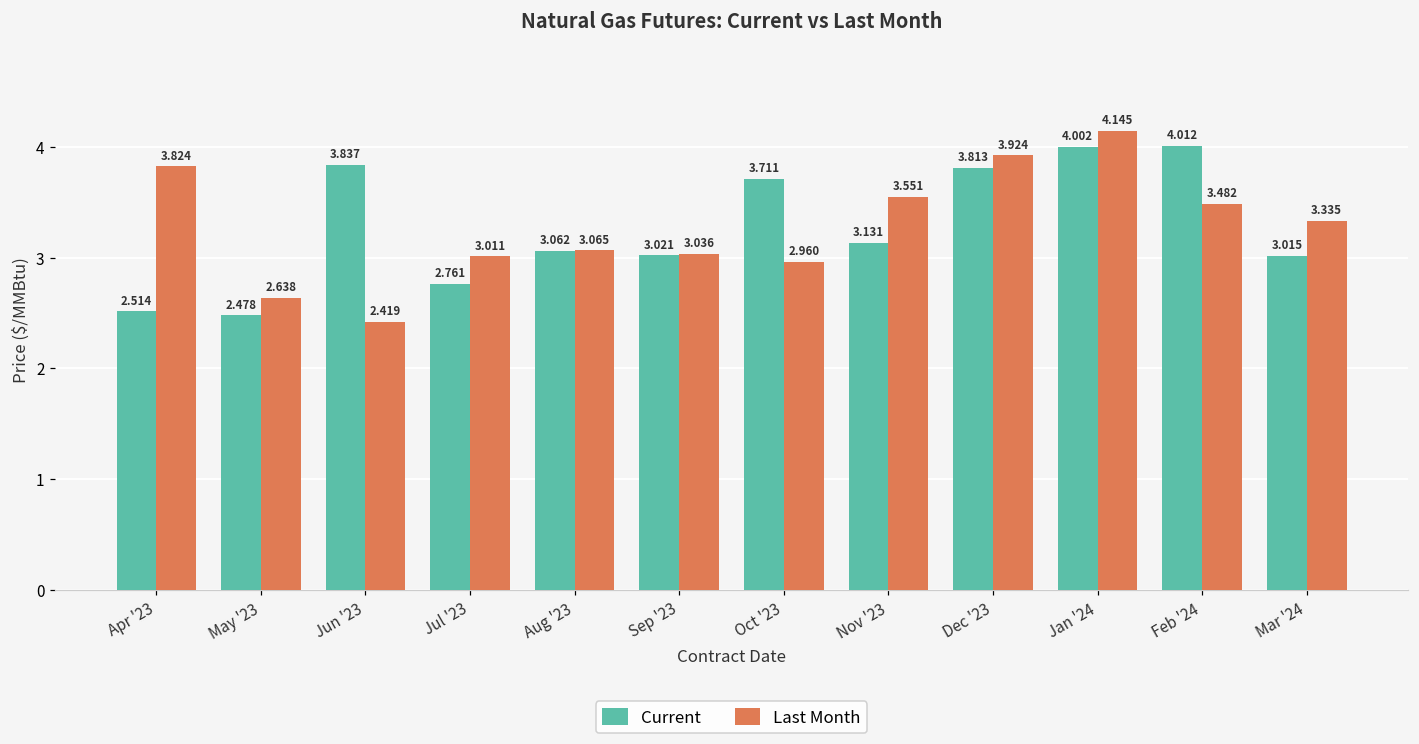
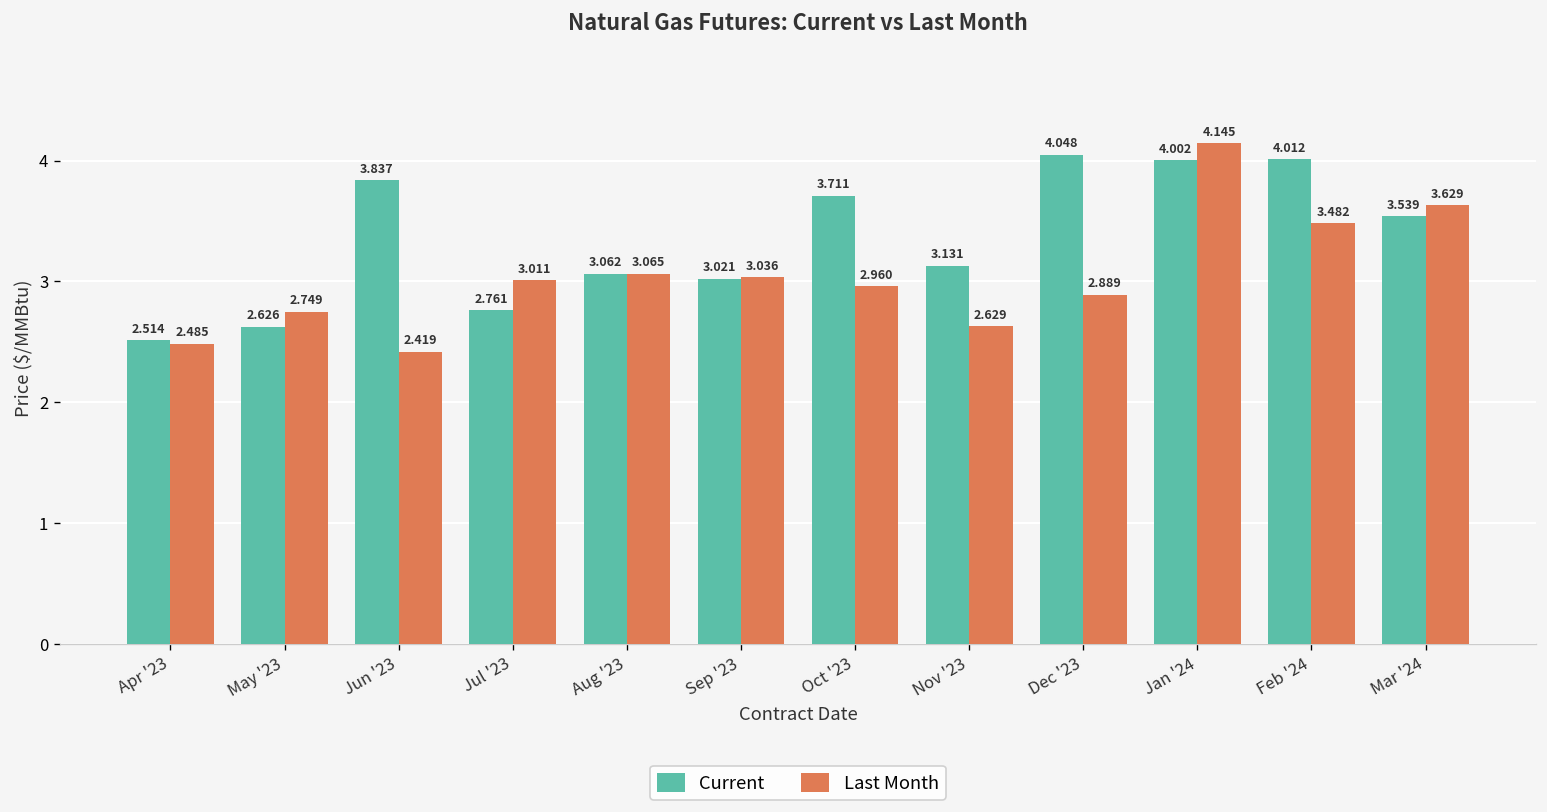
  {
    "Current": {
      "Apr '23": 2.514,
-     "May '23": 2.478,
+     "May '23": 2.626,
      "Jun '23": 3.837,
      "Jul '23": 2.761,
      "Aug '23": 3.062,
      "Sep '23": 3.021,
      "Oct '23": 3.711,
      "Nov '23": 3.131,
-     "Dec '23": 3.813,
+     "Dec '23": 4.048,
      "Jan '24": 4.002,
      "Feb '24": 4.012,
-     "Mar '24": 3.015
+     "Mar '24": 3.539
    },
    "Last Month": {
-     "Apr '23": 3.824,
-     "May '23": 2.638,
+     "Apr '23": 2.485,
+     "May '23": 2.749,
      "Jun '23": 2.419,
      "Jul '23": 3.011,
      "Aug '23": 3.065,
      "Sep '23": 3.036,
      "Oct '23": 2.960,
-     "Nov '23": 3.551,
-     "Dec '23": 3.924,
+     "Nov '23": 2.629,
+     "Dec '23": 2.889,
      "Jan '24": 4.145,
      "Feb '24": 3.482,
-     "Mar '24": 3.335
+     "Mar '24": 3.629
    }
  }
